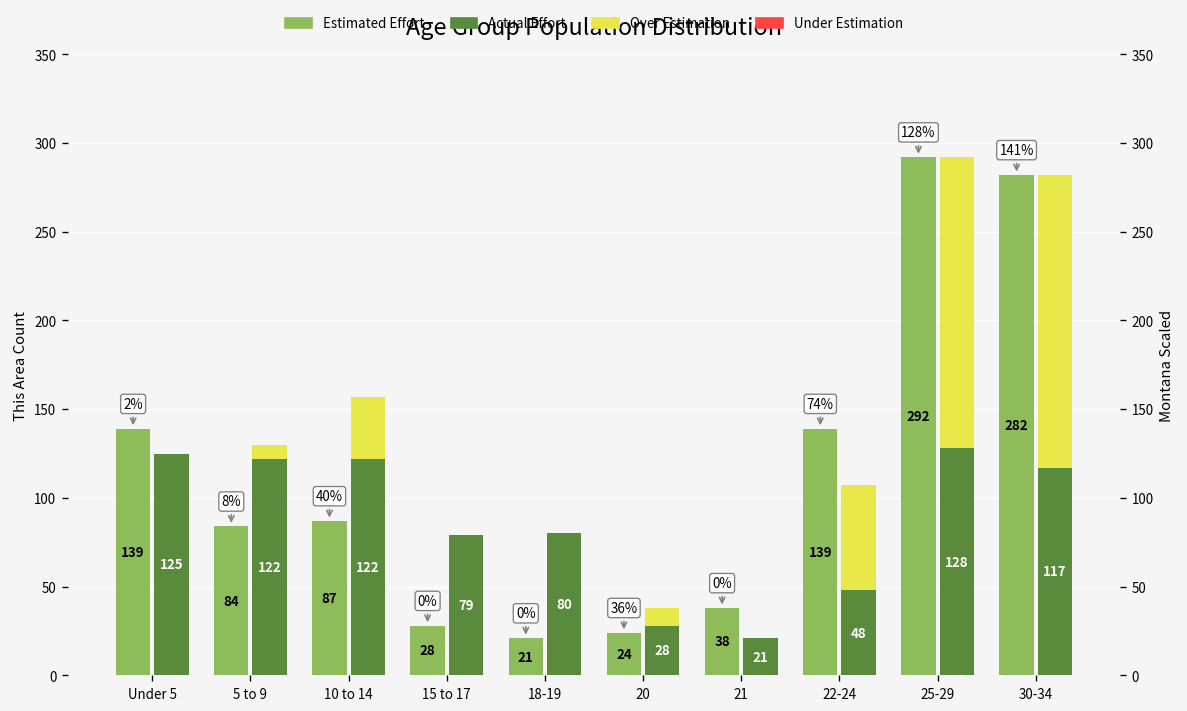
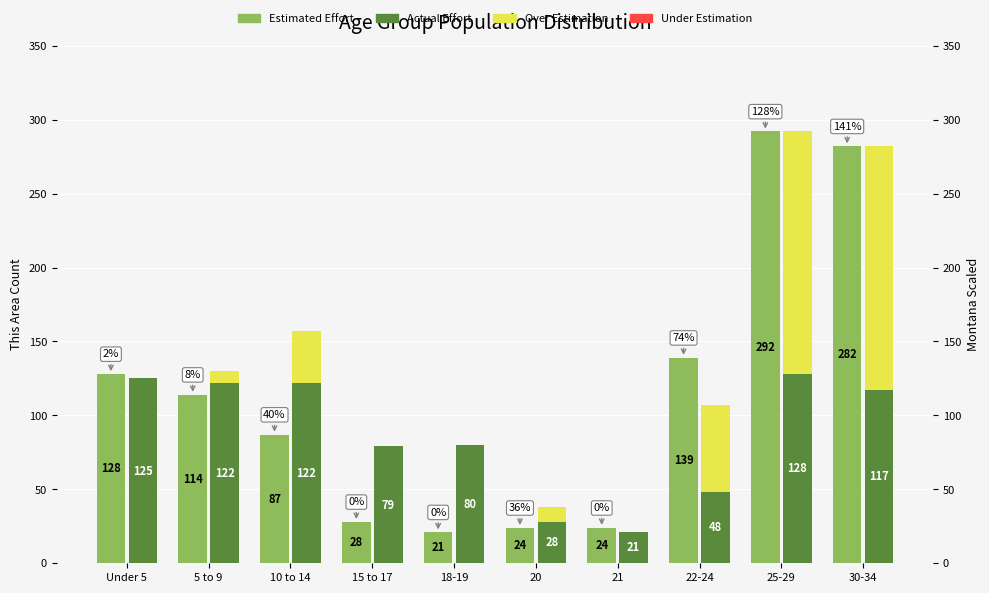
  {
    "Estimated Effort": {
-     "Under 5": 139,
-     "5 to 9": 84,
+     "Under 5": 128,
+     "5 to 9": 114,
      "10 to 14": 87,
      "15 to 17": 28,
      "18-19": 21,
      "20": 24,
-     "21": 38,
+     "21": 24,
      "22-24": 139,
      "25-29": 292,
      "30-34": 282
    },
    "Under Estimation": {
      "Under 5": 125,
      "5 to 9": 122,
      "10 to 14": 122,
      "15 to 17": 79,
      "18-19": 80,
      "20": 28,
      "21": 21,
      "22-24": 48,
      "25-29": 128,
      "30-34": 117
    },
    "Over Estimation": {
      "5 to 9": 8
    }
  }
